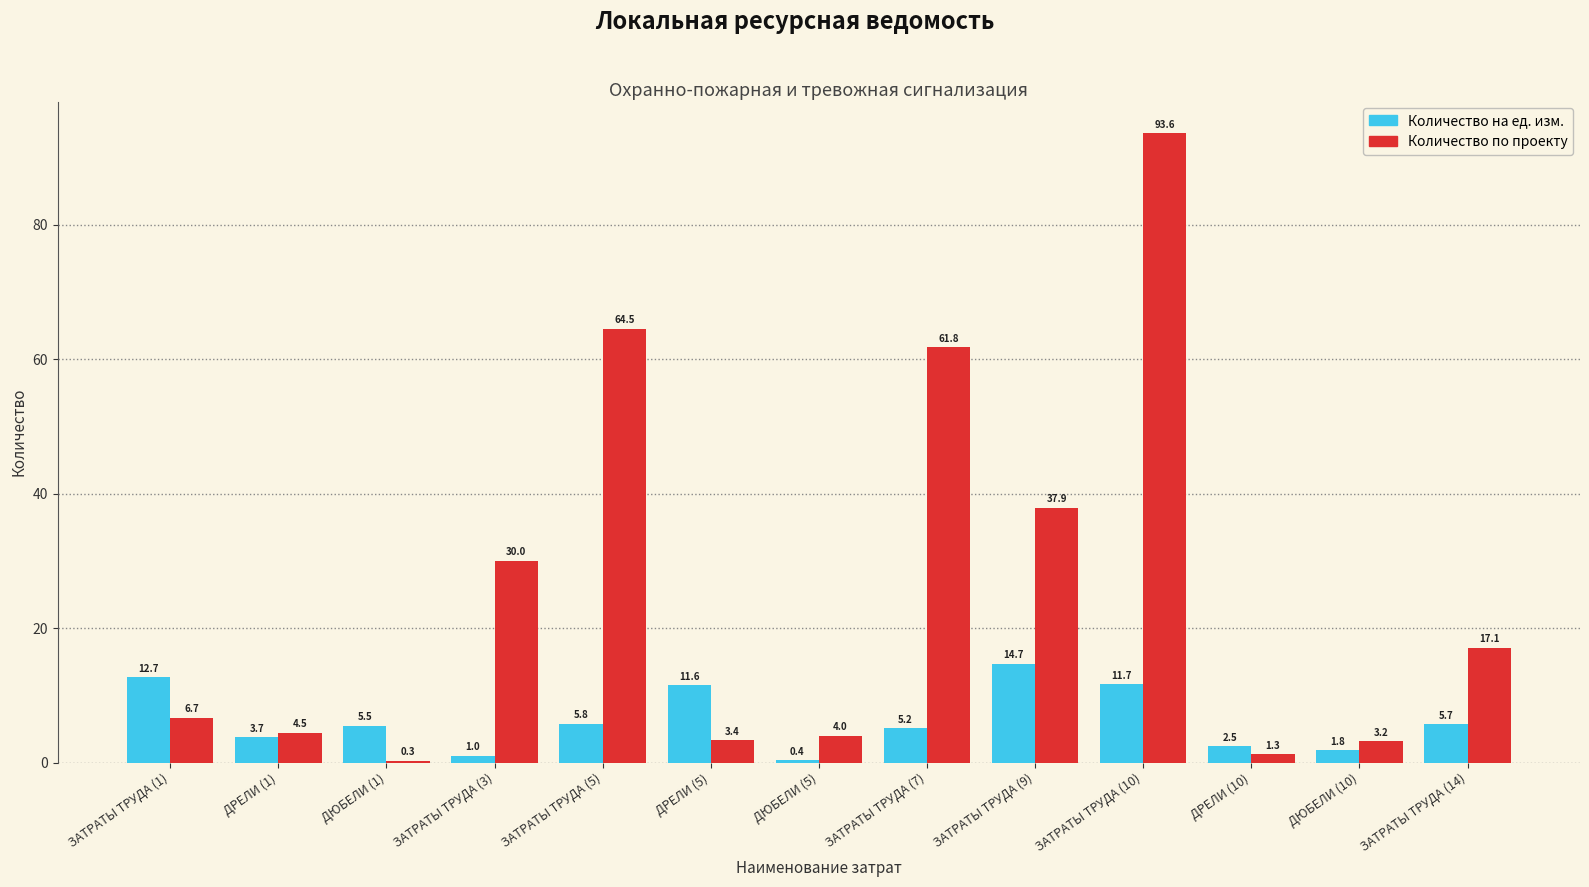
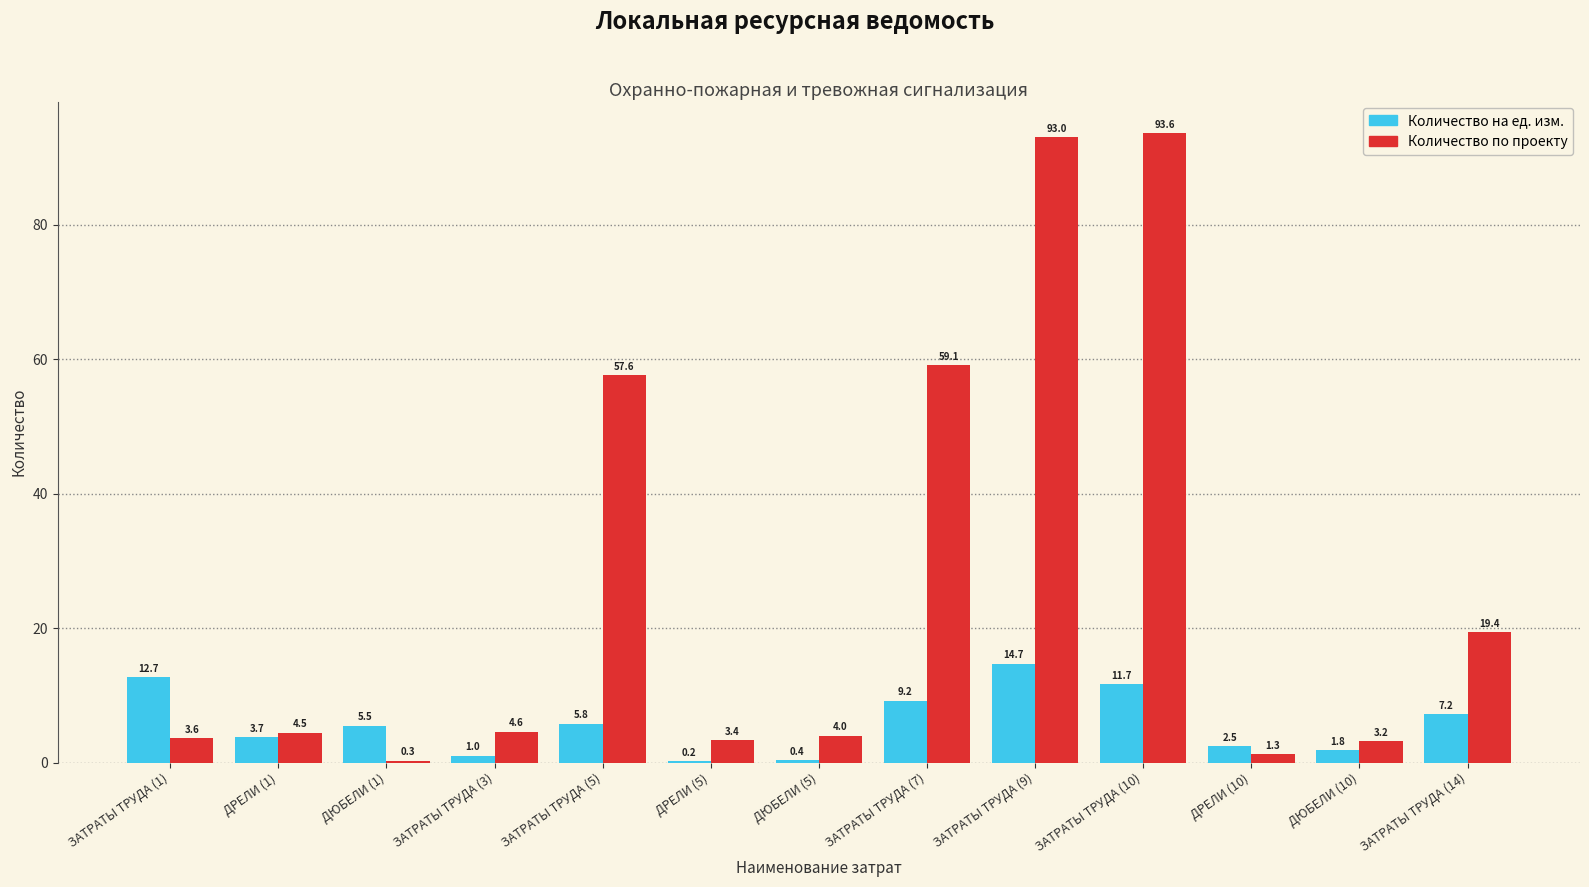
  {
    "Количество на ед. изм.": {
      "ЗАТРАТЫ ТРУДА (1)": 12.7,
      "ДРЕЛИ (1)": 3.7,
      "ДЮБЕЛИ (1)": 5.5,
      "ЗАТРАТЫ ТРУДА (3)": 1.0,
      "ЗАТРАТЫ ТРУДА (5)": 5.8,
-     "ДРЕЛИ (5)": 11.6,
+     "ДРЕЛИ (5)": 0.2,
      "ДЮБЕЛИ (5)": 0.4,
-     "ЗАТРАТЫ ТРУДА (7)": 5.2,
+     "ЗАТРАТЫ ТРУДА (7)": 9.2,
      "ЗАТРАТЫ ТРУДА (9)": 14.7,
      "ЗАТРАТЫ ТРУДА (10)": 11.7,
      "ДРЕЛИ (10)": 2.5,
      "ДЮБЕЛИ (10)": 1.8,
-     "ЗАТРАТЫ ТРУДА (14)": 5.7
+     "ЗАТРАТЫ ТРУДА (14)": 7.2
    },
    "Количество по проекту": {
-     "ЗАТРАТЫ ТРУДА (1)": 6.7,
+     "ЗАТРАТЫ ТРУДА (1)": 3.6,
      "ДРЕЛИ (1)": 4.5,
      "ДЮБЕЛИ (1)": 0.3,
-     "ЗАТРАТЫ ТРУДА (3)": 30.0,
-     "ЗАТРАТЫ ТРУДА (5)": 64.5,
+     "ЗАТРАТЫ ТРУДА (3)": 4.6,
+     "ЗАТРАТЫ ТРУДА (5)": 57.6,
      "ДРЕЛИ (5)": 3.4,
      "ДЮБЕЛИ (5)": 4.0,
-     "ЗАТРАТЫ ТРУДА (7)": 61.8,
-     "ЗАТРАТЫ ТРУДА (9)": 37.9,
+     "ЗАТРАТЫ ТРУДА (7)": 59.1,
+     "ЗАТРАТЫ ТРУДА (9)": 93.0,
      "ЗАТРАТЫ ТРУДА (10)": 93.6,
      "ДРЕЛИ (10)": 1.3,
      "ДЮБЕЛИ (10)": 3.2,
-     "ЗАТРАТЫ ТРУДА (14)": 17.1
+     "ЗАТРАТЫ ТРУДА (14)": 19.4
    }
  }
